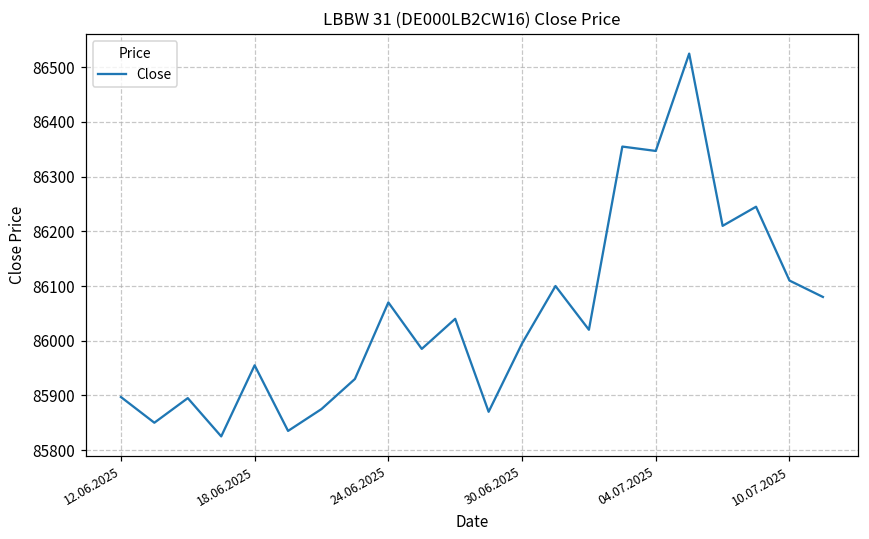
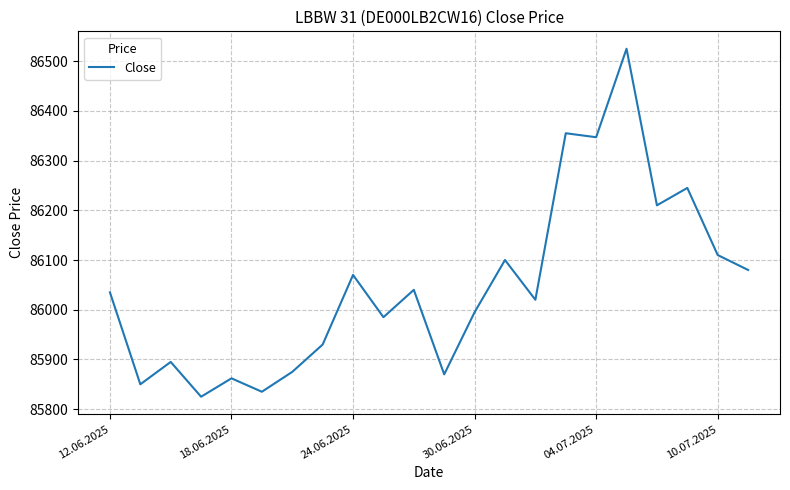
  {
-   "12.06.2025": 85900,
-   "18.06.2025": 85960,
+   "12.06.2025": 86040,
+   "18.06.2025": 85860,
    "24.06.2025": 86070,
    "30.06.2025": 86000,
    "04.07.2025": 86350,
    "10.07.2025": 86110
  }
